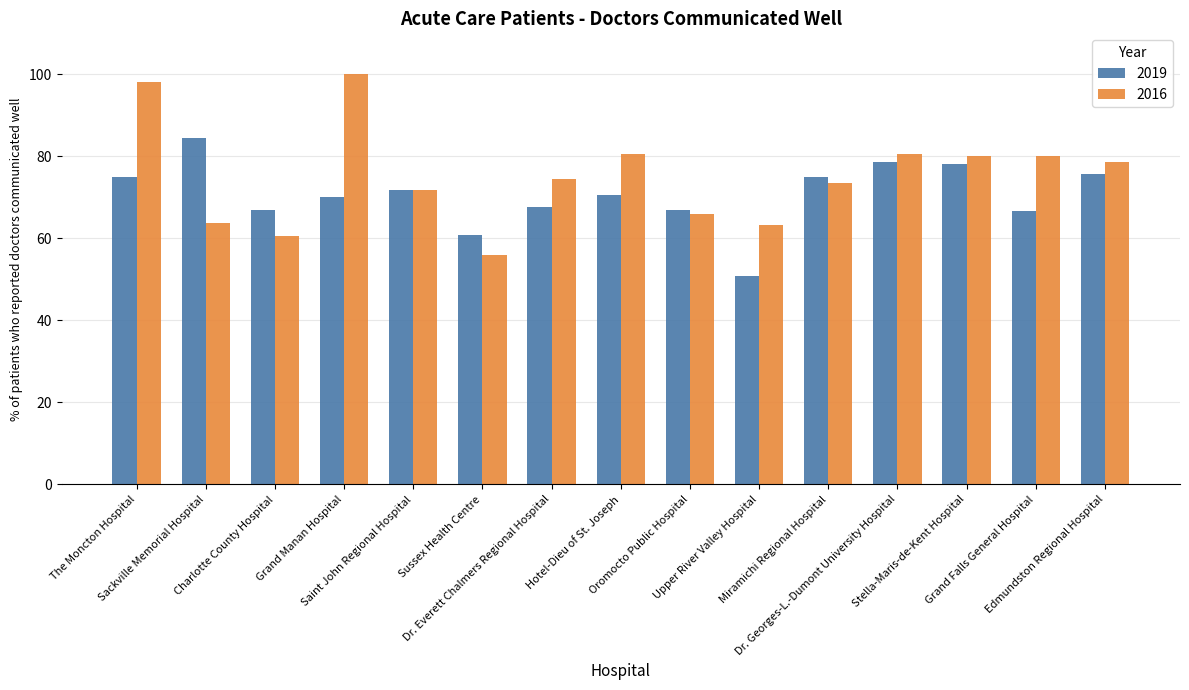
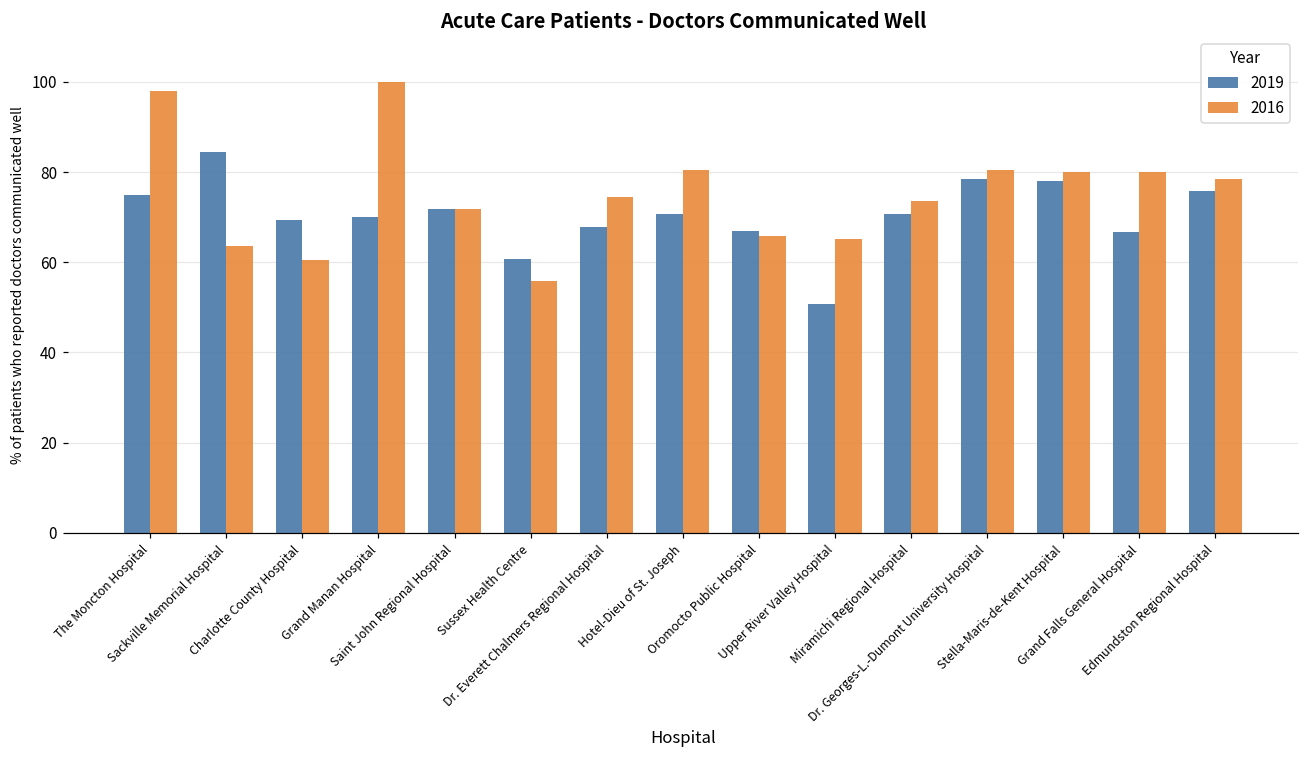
  {
    "2019": {
      "The Moncton Hospital": 75,
      "Sackville Memorial Hospital": 84,
-     "Charlotte County Hospital": 67,
+     "Charlotte County Hospital": 69,
      "Grand Manan Hospital": 70,
      "Saint John Regional Hospital": 72,
      "Sussex Health Centre": 61,
      "Dr. Everett Chalmers Regional Hospital": 68,
      "Hotel-Dieu of St. Joseph": 71,
      "Oromocto Public Hospital": 67,
      "Upper River Valley Hospital": 51,
-     "Miramichi Regional Hospital": 75,
+     "Miramichi Regional Hospital": 71,
      "Dr. Georges-L.-Dumont University Hospital": 79,
      "Stella-Maris-de-Kent Hospital": 78,
      "Grand Falls General Hospital": 67,
      "Edmundston Regional Hospital": 76
    },
    "2016": {
      "The Moncton Hospital": 98,
      "Sackville Memorial Hospital": 64,
      "Charlotte County Hospital": 61,
      "Grand Manan Hospital": 100,
      "Saint John Regional Hospital": 72,
      "Sussex Health Centre": 56,
      "Dr. Everett Chalmers Regional Hospital": 74,
      "Hotel-Dieu of St. Joseph": 80,
      "Oromocto Public Hospital": 66,
-     "Upper River Valley Hospital": 63,
+     "Upper River Valley Hospital": 65,
      "Miramichi Regional Hospital": 74,
      "Dr. Georges-L.-Dumont University Hospital": 81,
      "Stella-Maris-de-Kent Hospital": 80,
      "Grand Falls General Hospital": 80,
      "Edmundston Regional Hospital": 79
    }
  }
